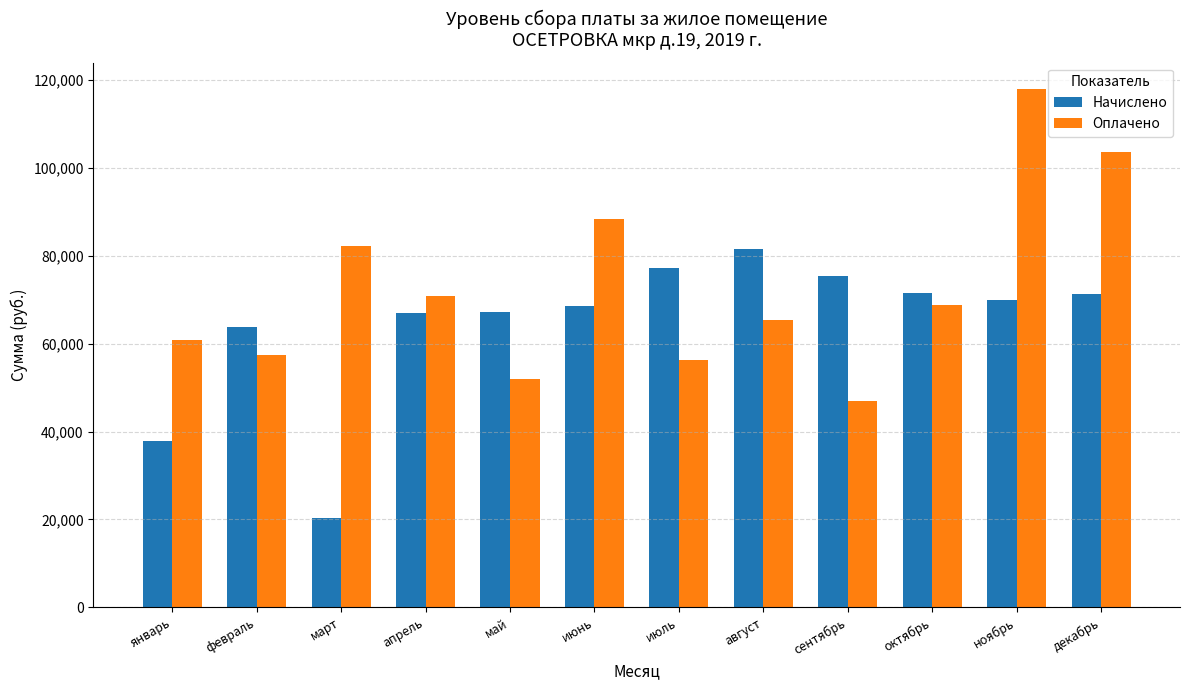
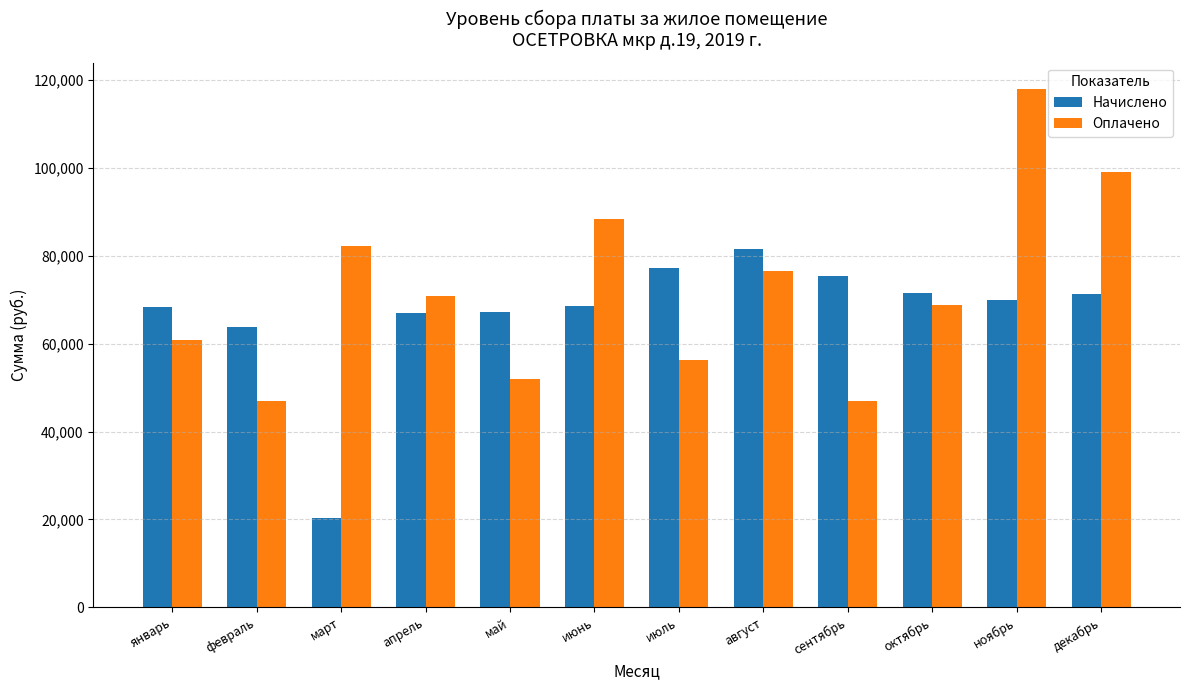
  {
    "Начислено": {
-     "январь": "38,000",
+     "январь": "68,000",
      "февраль": "64,000",
      "март": "20,000",
      "апрель": "67,000",
      "май": "67,000",
      "июнь": "69,000",
      "июль": "77,000",
      "август": "82,000",
      "сентябрь": "75,000",
      "октябрь": "71,000",
      "ноябрь": "70,000",
      "декабрь": "71,000"
    },
    "Оплачено": {
      "январь": "61,000",
-     "февраль": "57,000",
+     "февраль": "47,000",
      "март": "82,000",
      "апрель": "71,000",
      "май": "52,000",
      "июнь": "88,000",
      "июль": "56,000",
-     "август": "65,000",
+     "август": "76,000",
      "сентябрь": "47,000",
      "октябрь": "69,000",
      "ноябрь": "118,000",
-     "декабрь": "104,000"
+     "декабрь": "99,000"
    }
  }
